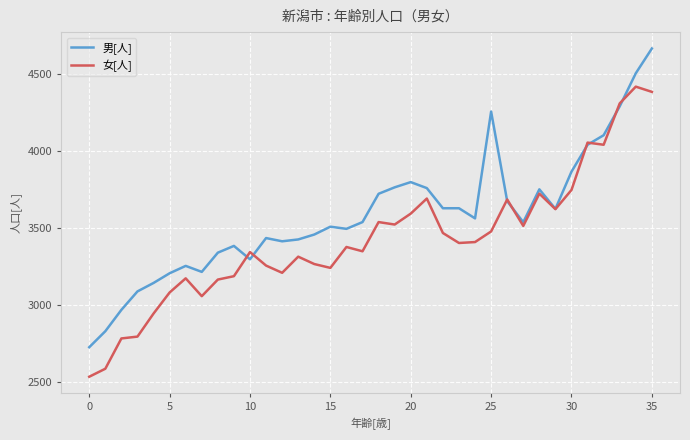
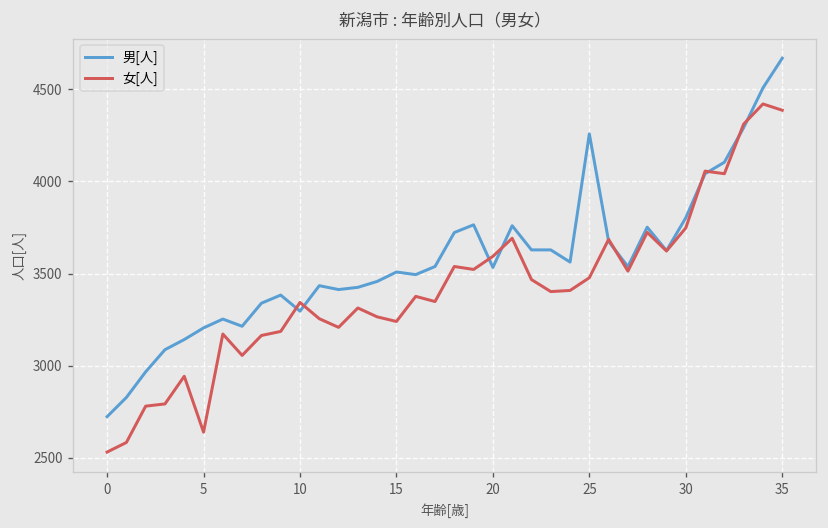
  {
    "男[人]": {
      "0": 2720,
      "5": 3210,
      "10": 3300,
      "15": 3510,
-     "20": 3800,
+     "20": 3530,
      "25": 4260,
-     "30": 3870,
+     "30": 3800,
      "35": 4670
    },
    "女[人]": {
      "0": 2530,
-     "5": 3080,
+     "5": 2640,
      "10": 3340,
      "15": 3240,
      "20": 3590,
      "25": 3480,
      "30": 3750,
      "35": 4390
    }
  }
